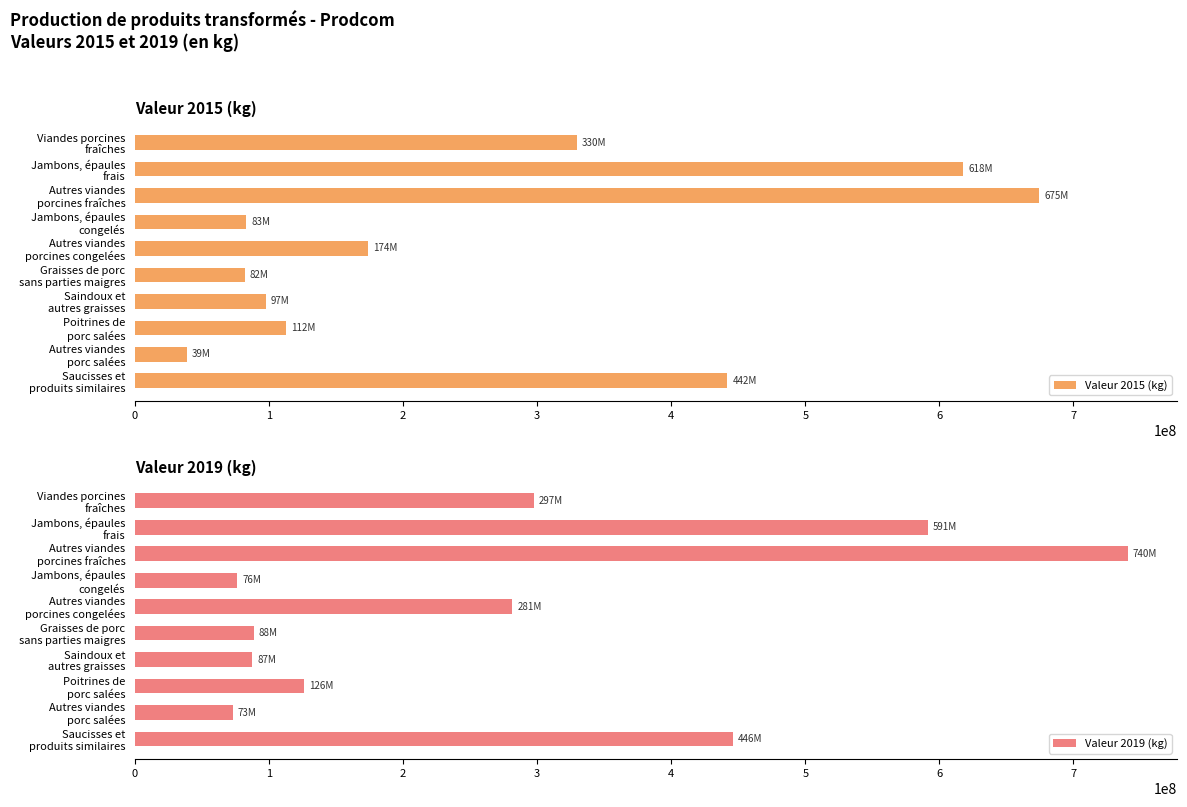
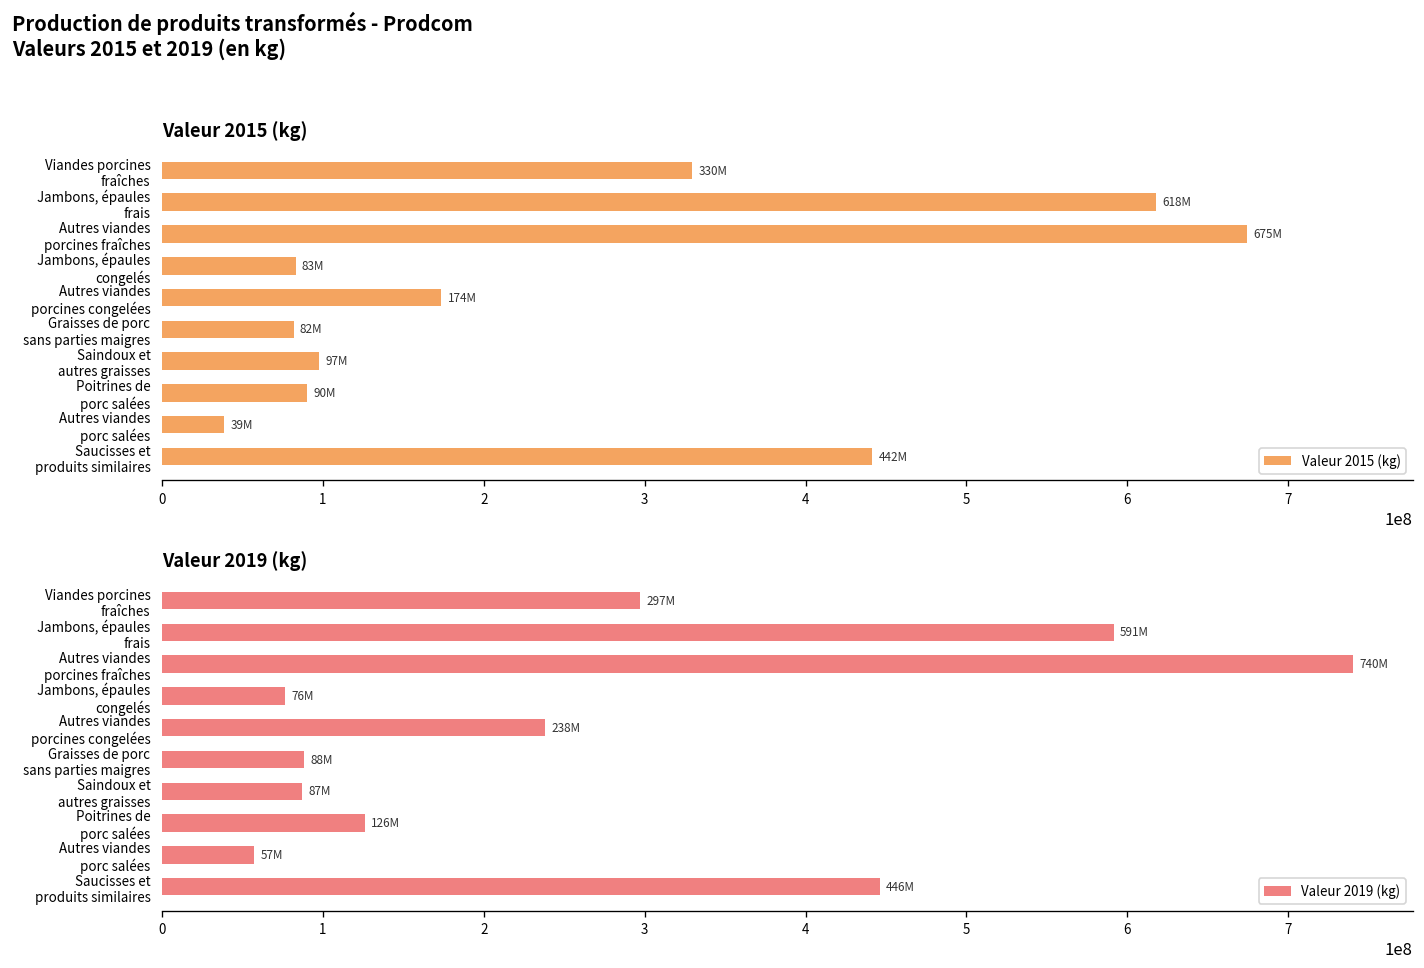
  {
    "Valeur 2015 (kg)": {
      "Viandes porcines fraîches": "330M",
      "Jambons, épaules frais": "618M",
      "Autres viandes porcines fraîches": "675M",
      "Jambons, épaules congelés": "83M",
      "Autres viandes porcines congelées": "174M",
      "Graisses de porc sans parties maigres": "82M",
      "Saindoux et autres graisses": "97M",
-     "Poitrines de porc salées": "112M",
+     "Poitrines de porc salées": "90M",
      "Autres viandes porc salées": "39M",
      "Saucisses et produits similaires": "442M"
    },
    "Valeur 2019 (kg)": {
      "Viandes porcines fraîches": "297M",
      "Jambons, épaules frais": "591M",
      "Autres viandes porcines fraîches": "740M",
      "Jambons, épaules congelés": "76M",
-     "Autres viandes porcines congelées": "281M",
+     "Autres viandes porcines congelées": "238M",
      "Graisses de porc sans parties maigres": "88M",
      "Saindoux et autres graisses": "87M",
      "Poitrines de porc salées": "126M",
-     "Autres viandes porc salées": "73M",
+     "Autres viandes porc salées": "57M",
      "Saucisses et produits similaires": "446M"
    }
  }
